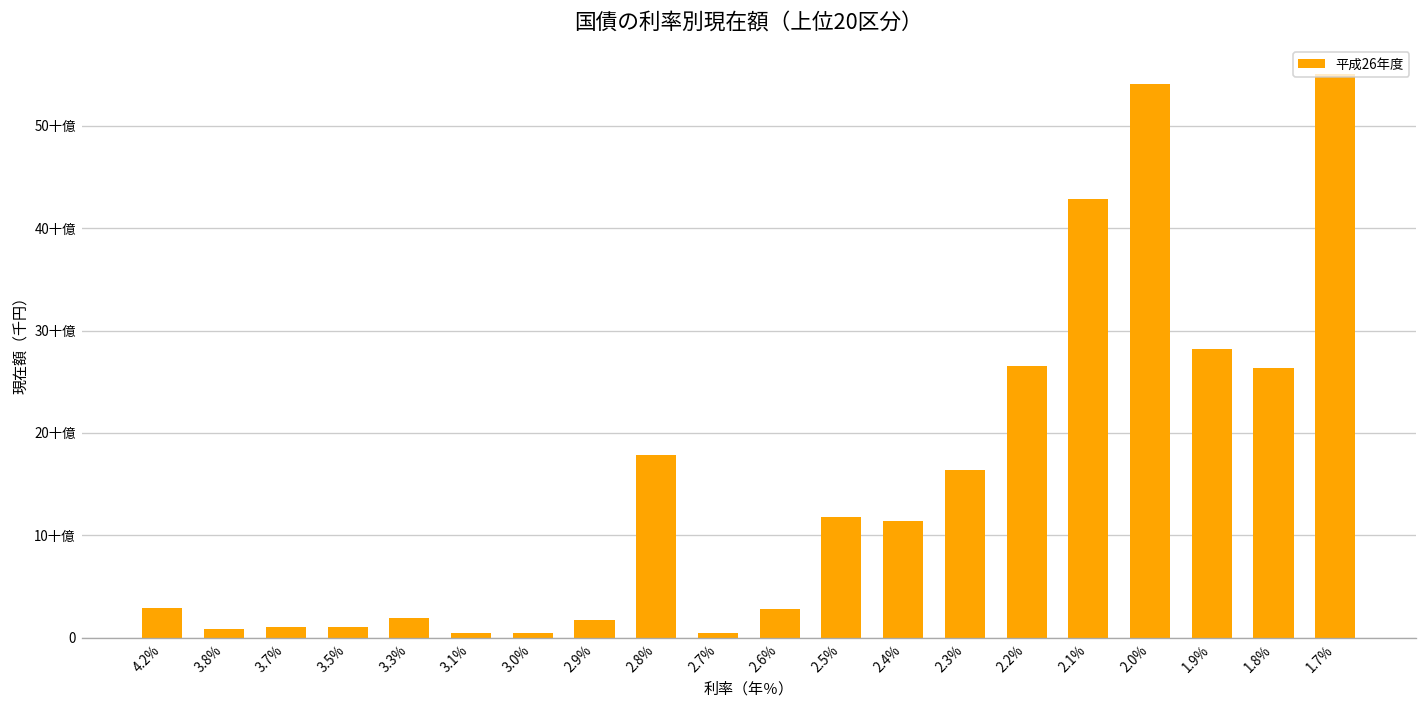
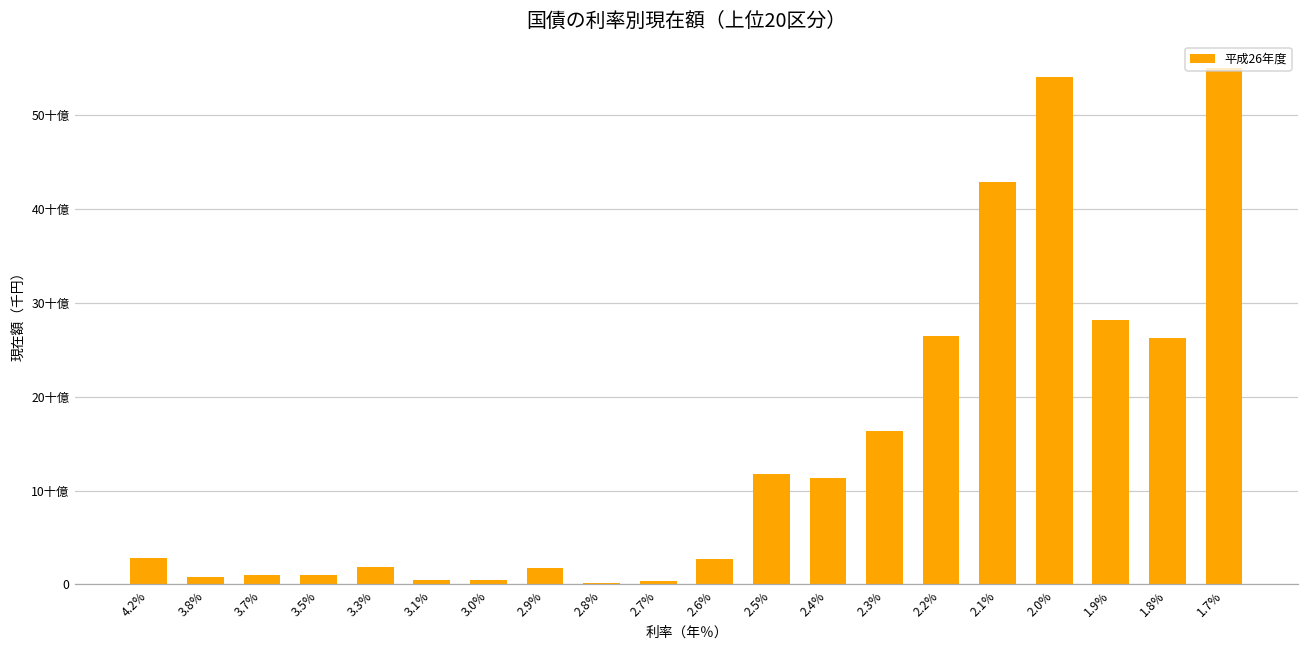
  {
    "4.2%": "3十億",
    "3.8%": "1十億",
    "3.7%": "1十億",
    "3.5%": "1十億",
    "3.3%": "2十億",
    "3.1%": "0十億",
    "3.0%": "0十億",
    "2.9%": "2十億",
-   "2.8%": "18十億",
+   "2.8%": "0十億",
    "2.7%": "0十億",
    "2.6%": "3十億",
    "2.5%": "12十億",
    "2.4%": "11十億",
    "2.3%": "16十億",
    "2.2%": "27十億",
    "2.1%": "43十億",
    "2.0%": "54十億",
    "1.9%": "28十億",
    "1.8%": "26十億"
  }
